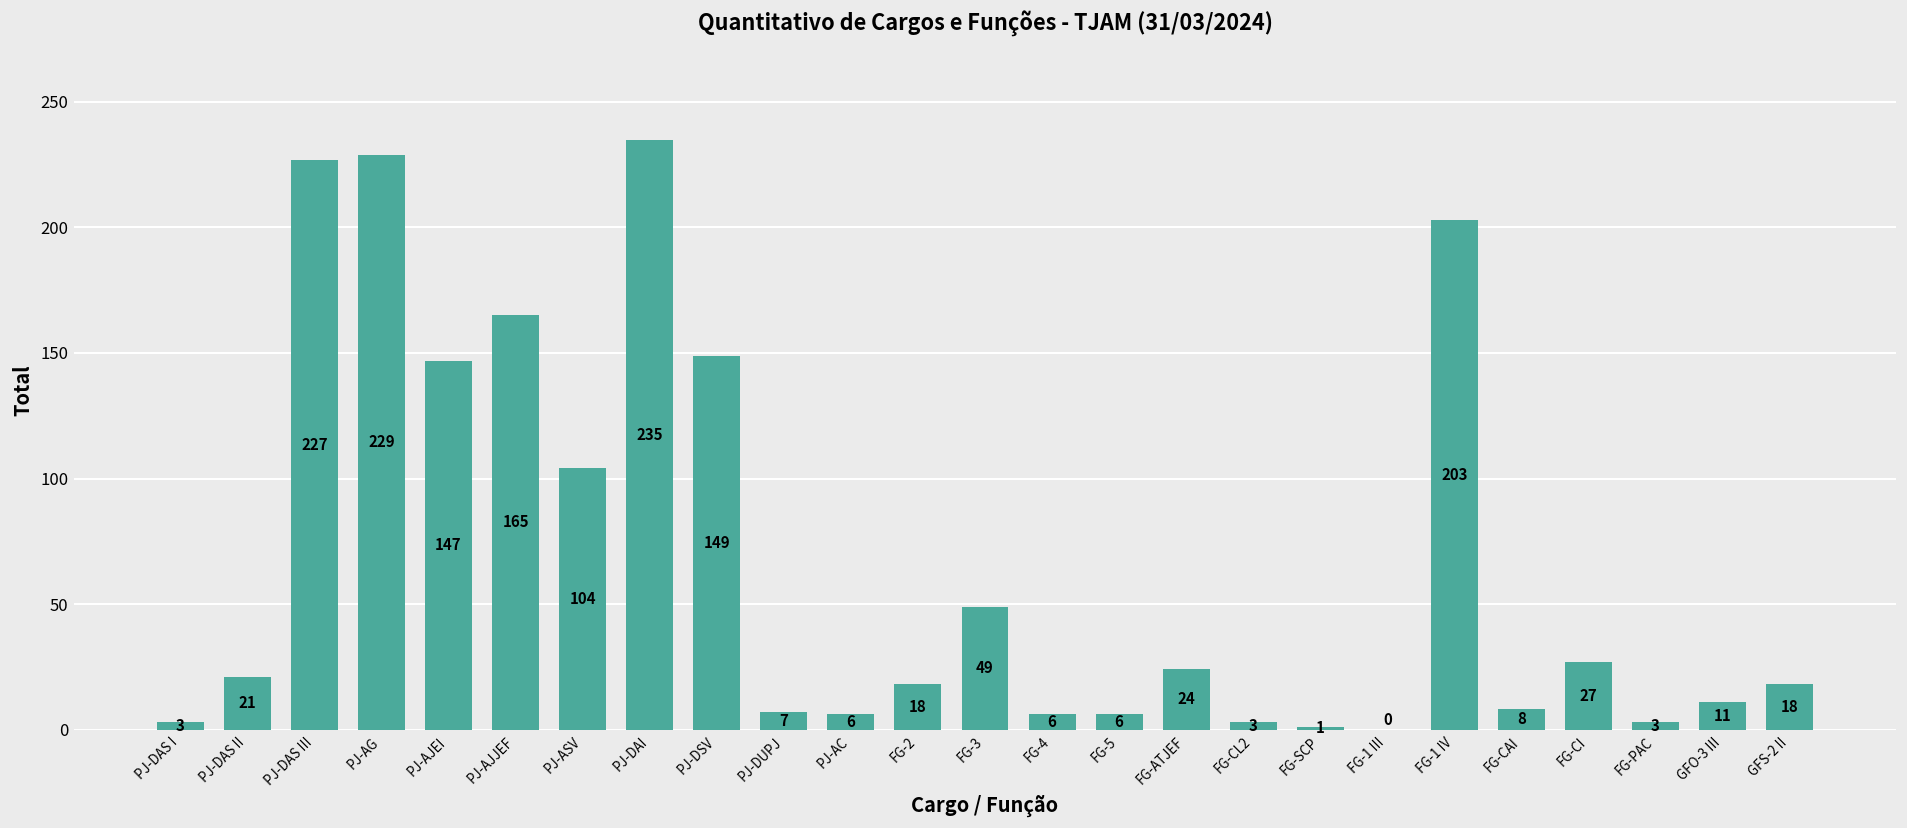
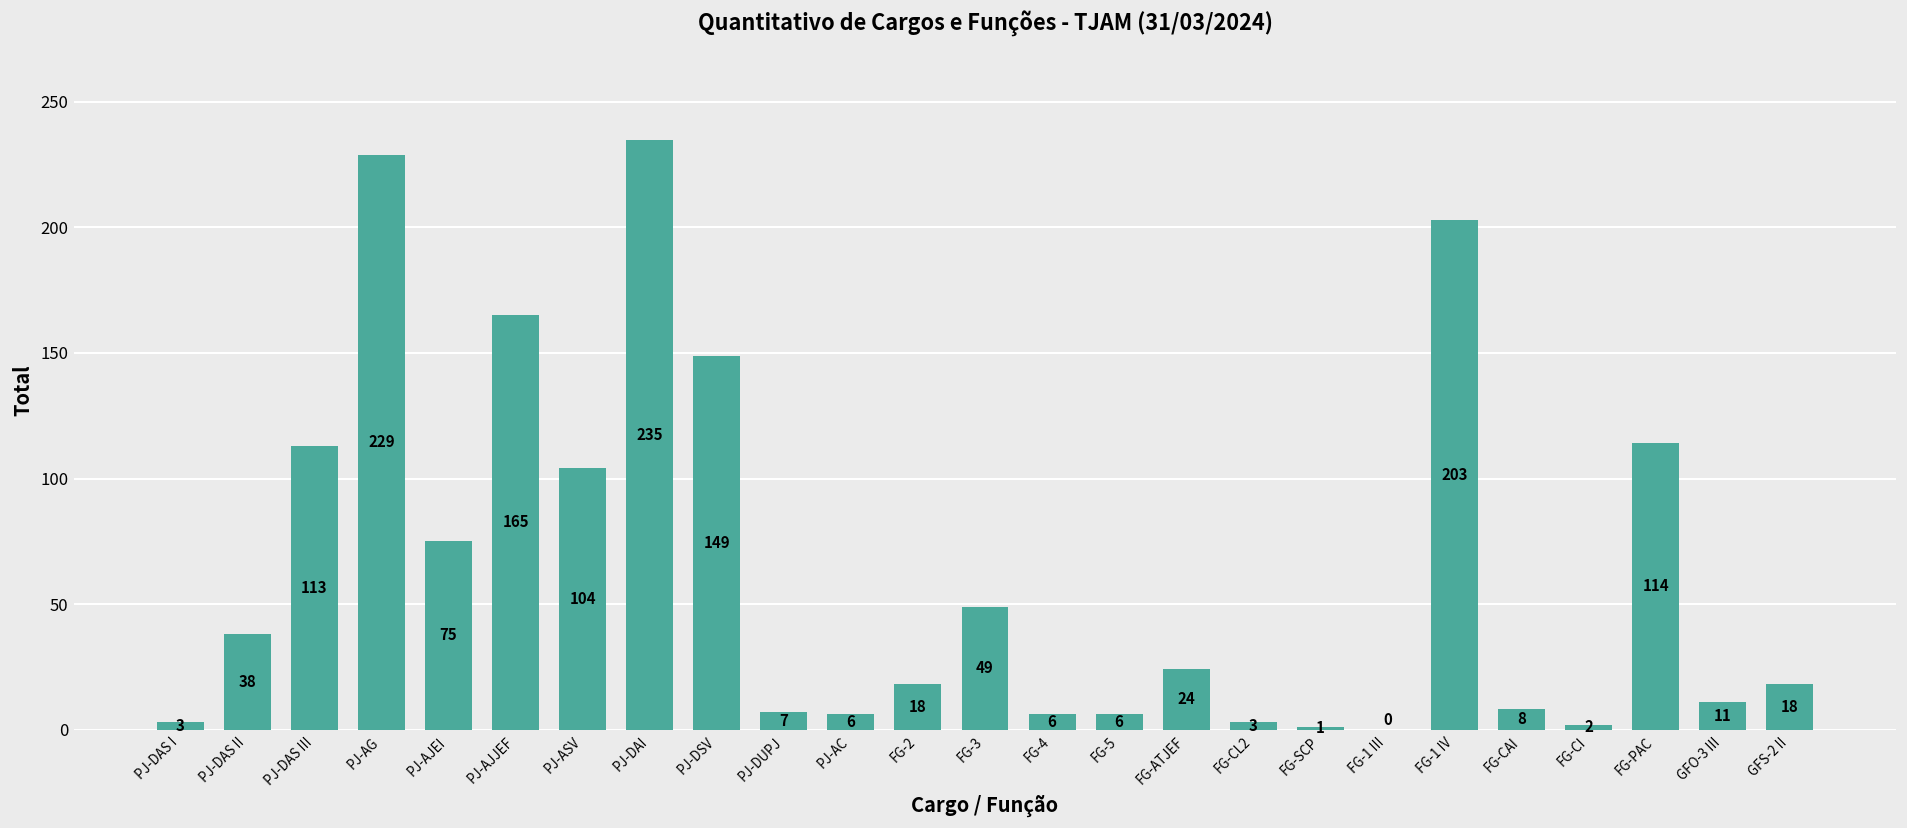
  {
    "PJ-DAS I": 3,
-   "PJ-DAS II": 21,
-   "PJ-DAS III": 227,
+   "PJ-DAS II": 38,
+   "PJ-DAS III": 113,
    "PJ-AG": 229,
-   "PJ-AJEI": 147,
+   "PJ-AJEI": 75,
    "PJ-AJJEF": 165,
    "PJ-ASV": 104,
    "PJ-DAI": 235,
    "PJ-DSV": 149,
    "PJ-DUPJ": 7,
    "PJ-AC": 6,
    "FG-2": 18,
    "FG-3": 49,
    "FG-4": 6,
    "FG-5": 6,
    "FG-ATJEF": 24,
    "FG-CL2": 3,
    "FG-SCP": 1,
    "FG-1 III": 0,
    "FG-1 IV": 203,
    "FG-CAI": 8,
-   "FG-CI": 27,
-   "FG-PAC": 3,
+   "FG-CI": 2,
+   "FG-PAC": 114,
    "GFO-3 III": 11,
    "GFS-2 II": 18
  }
